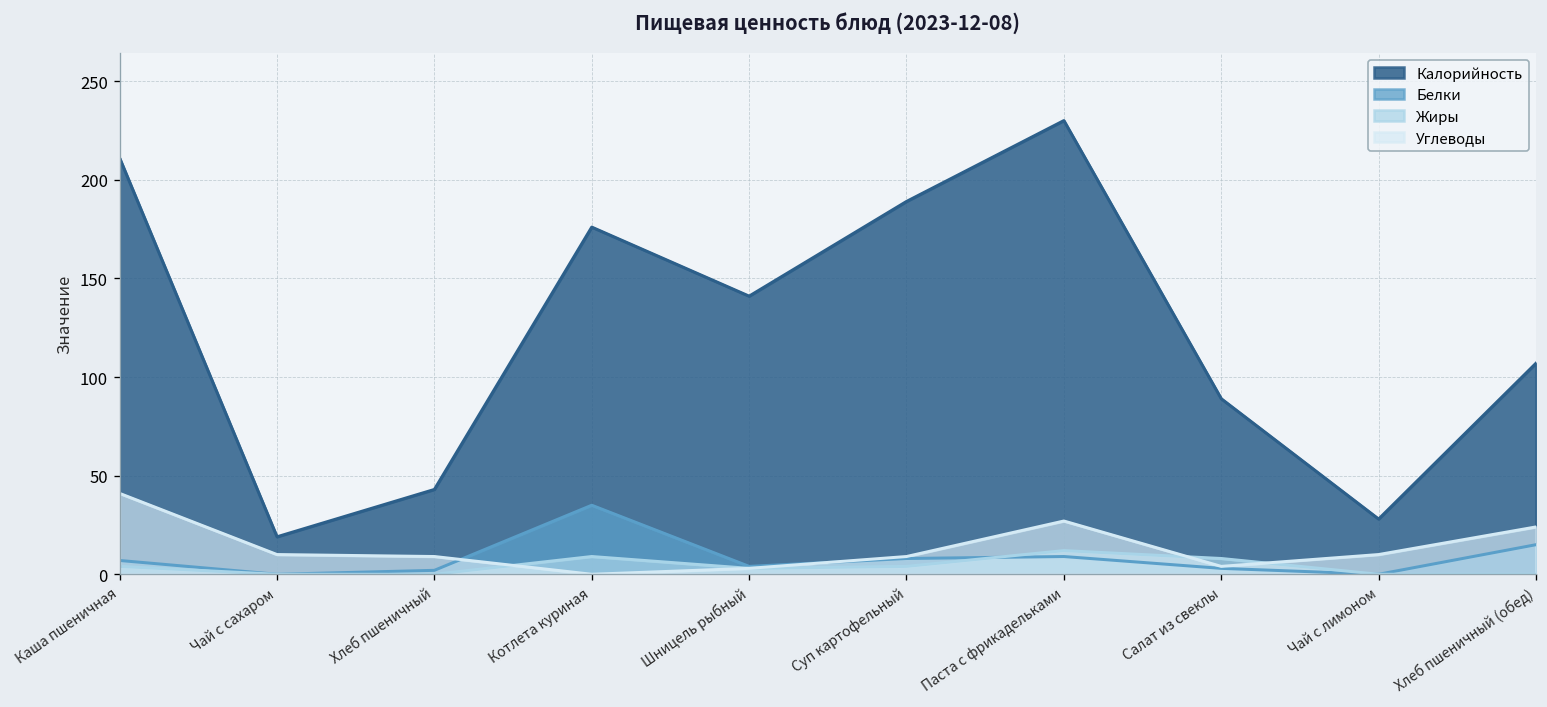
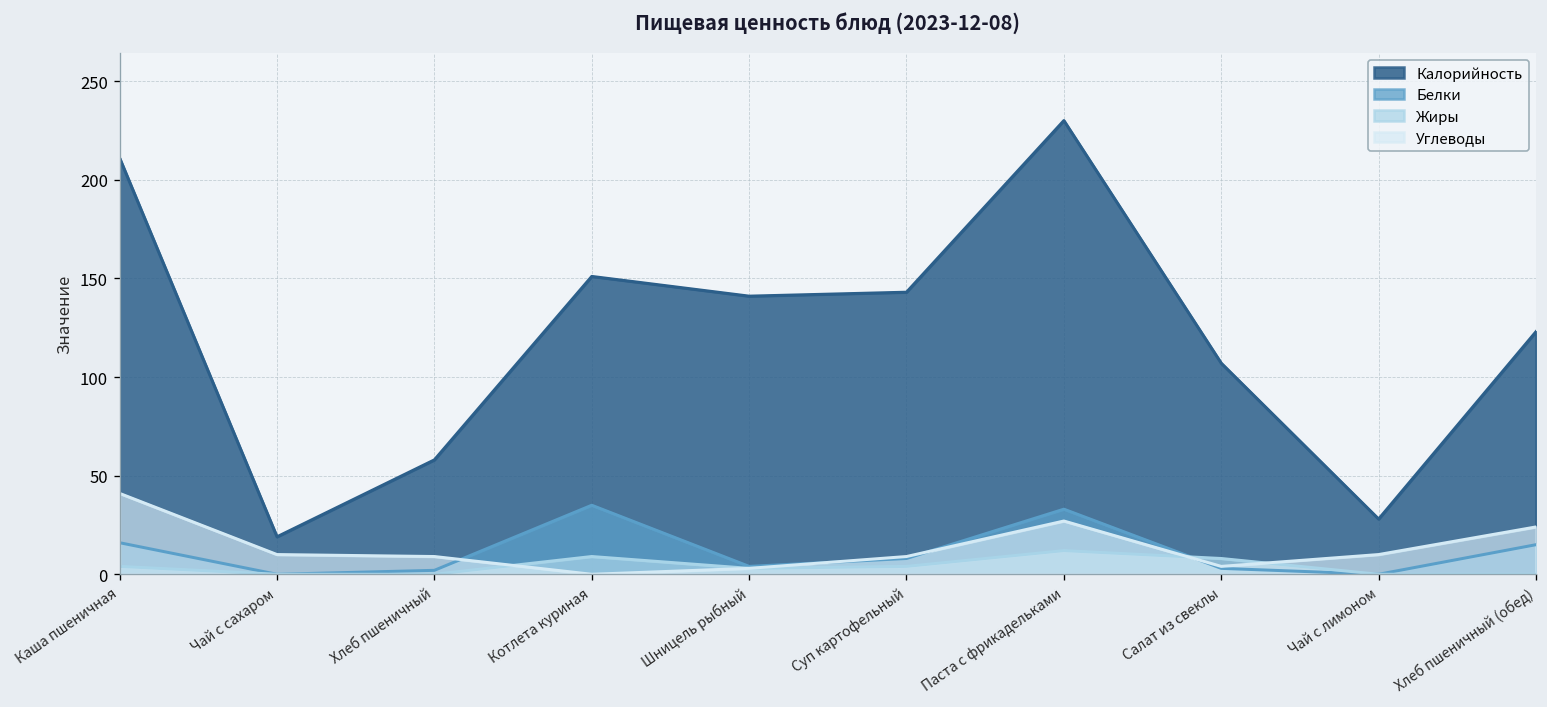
  {
    "Калорийность": {
      "Каша пшеничная": 211,
      "Чай с сахаром": 19,
-     "Хлеб пшеничный": 43,
-     "Котлета куриная": 176,
+     "Хлеб пшеничный": 58,
+     "Котлета куриная": 151,
      "Шницель рыбный": 141,
-     "Суп картофельный": 189,
+     "Суп картофельный": 143,
      "Паста с фрикадельками": 230,
-     "Салат из свеклы": 89,
+     "Салат из свеклы": 107,
      "Чай с лимоном": 28,
-     "Хлеб пшеничный (обед)": 107
+     "Хлеб пшеничный (обед)": 123
    },
    "Белки": {
-     "Каша пшеничная": 7,
+     "Каша пшеничная": 16,
      "Хлеб пшеничный": 2,
      "Котлета куриная": 35,
-     "Паста с фрикадельками": 9,
+     "Паста с фрикадельками": 33,
      "Хлеб пшеничный (обед)": 15
    }
  }
